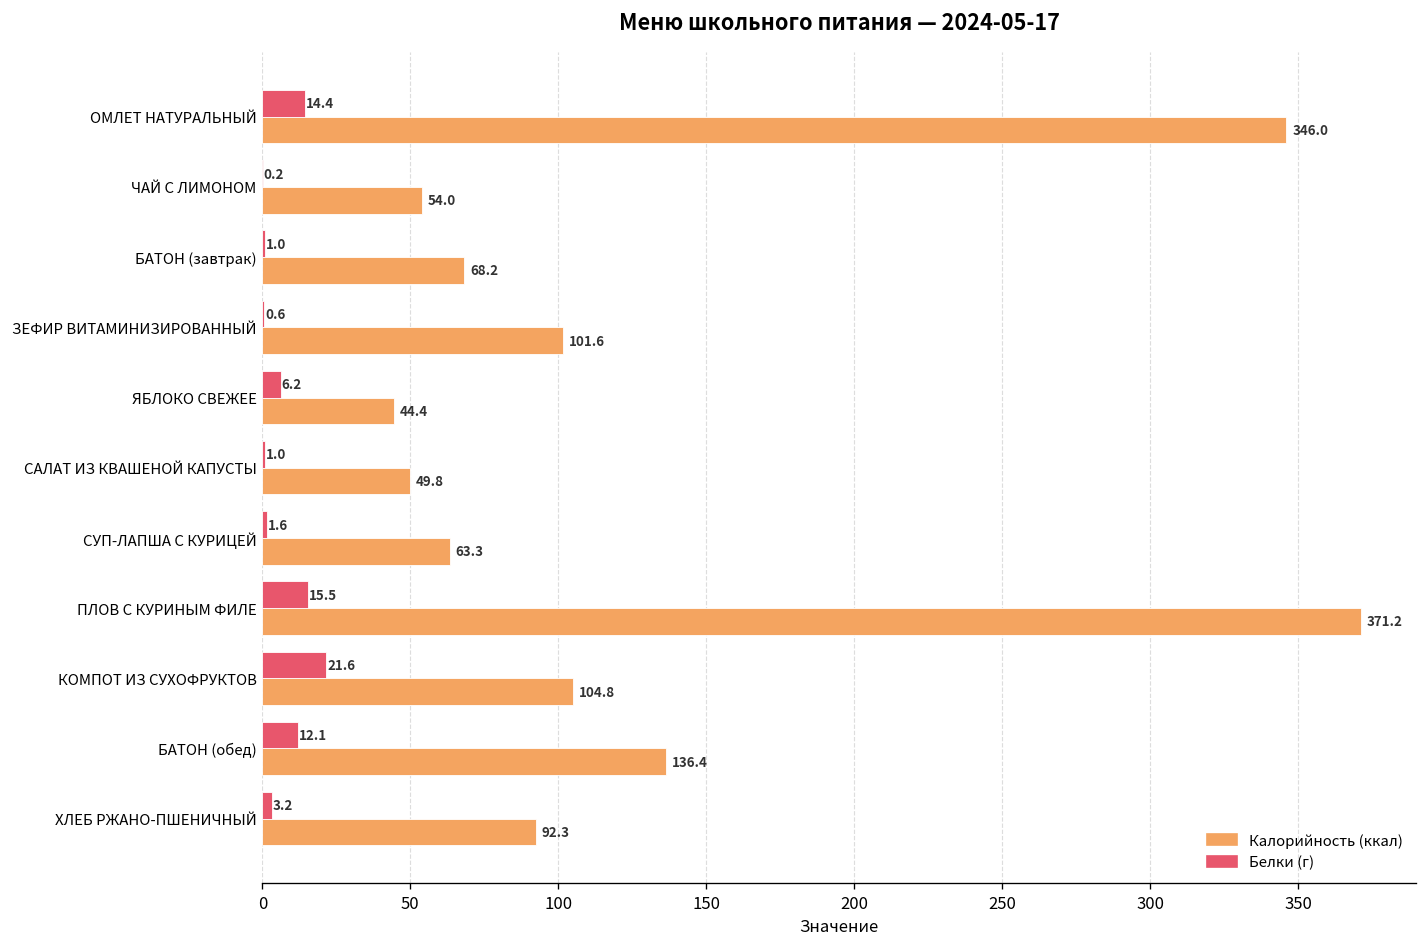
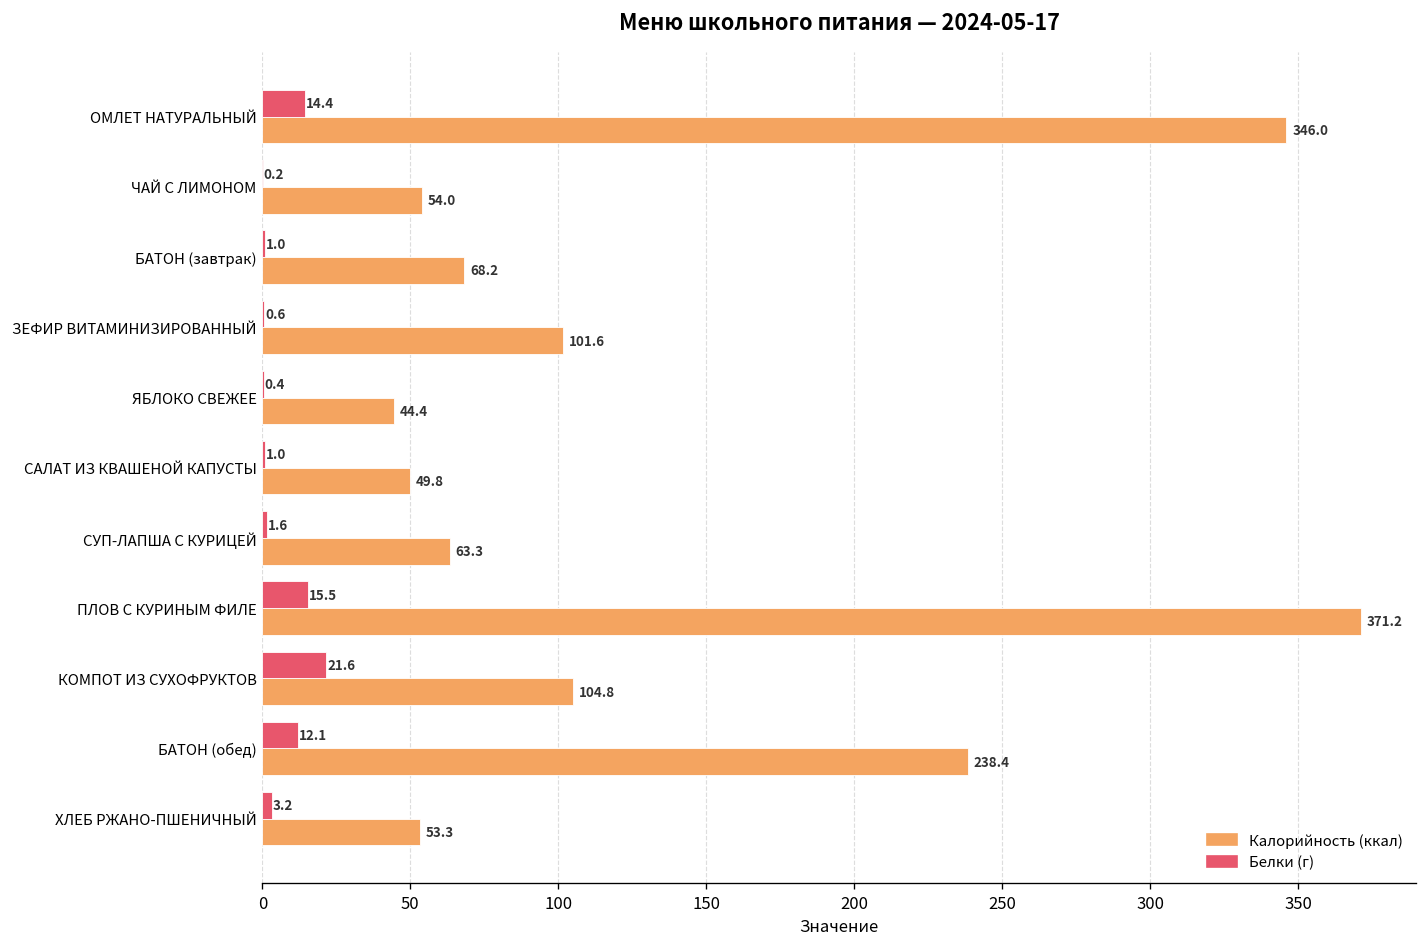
  {
    "Калорийность (ккал)": {
      "ОМЛЕТ НАТУРАЛЬНЫЙ": 346.0,
      "ЧАЙ С ЛИМОНОМ": 54.0,
      "БАТОН (завтрак)": 68.2,
      "ЗЕФИР ВИТАМИНИЗИРОВАННЫЙ": 101.6,
      "ЯБЛОКО СВЕЖЕЕ": 44.4,
      "САЛАТ ИЗ КВАШЕНОЙ КАПУСТЫ": 49.8,
      "СУП-ЛАПША С КУРИЦЕЙ": 63.3,
      "ПЛОВ С КУРИНЫМ ФИЛЕ": 371.2,
      "КОМПОТ ИЗ СУХОФРУКТОВ": 104.8,
-     "БАТОН (обед)": 136.4,
-     "ХЛЕБ РЖАНО-ПШЕНИЧНЫЙ": 92.3
+     "БАТОН (обед)": 238.4,
+     "ХЛЕБ РЖАНО-ПШЕНИЧНЫЙ": 53.3
    },
    "Белки (г)": {
      "ОМЛЕТ НАТУРАЛЬНЫЙ": 14.4,
      "ЧАЙ С ЛИМОНОМ": 0.2,
      "БАТОН (завтрак)": 1.0,
      "ЗЕФИР ВИТАМИНИЗИРОВАННЫЙ": 0.6,
-     "ЯБЛОКО СВЕЖЕЕ": 6.2,
+     "ЯБЛОКО СВЕЖЕЕ": 0.4,
      "САЛАТ ИЗ КВАШЕНОЙ КАПУСТЫ": 1.0,
      "СУП-ЛАПША С КУРИЦЕЙ": 1.6,
      "ПЛОВ С КУРИНЫМ ФИЛЕ": 15.5,
      "КОМПОТ ИЗ СУХОФРУКТОВ": 21.6,
      "БАТОН (обед)": 12.1,
      "ХЛЕБ РЖАНО-ПШЕНИЧНЫЙ": 3.2
    }
  }
